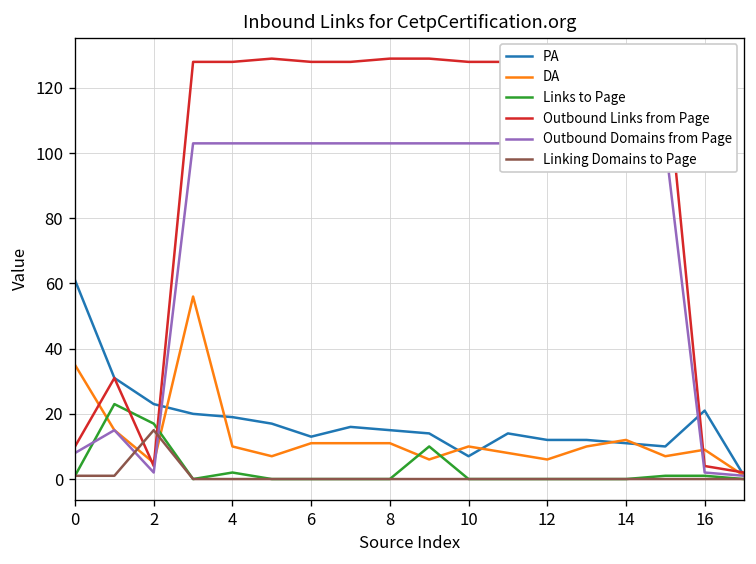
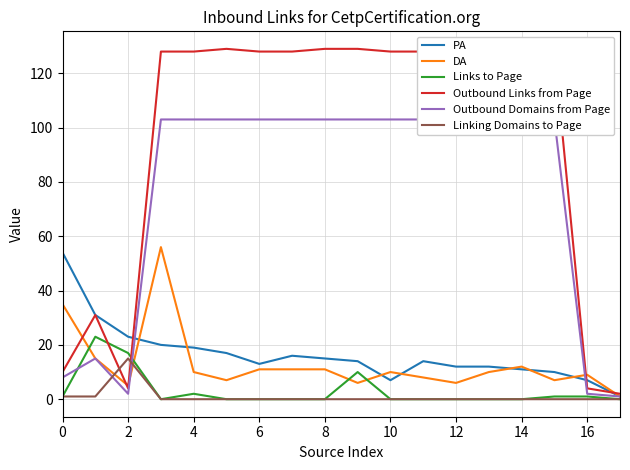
  {
    "PA": {
-     "0": 61,
+     "0": 54,
      "2": 23,
      "4": 19,
      "6": 13,
      "8": 15,
      "10": 7,
      "12": 12,
      "14": 11,
-     "16": 21
+     "16": 7
    },
    "DA": {
      "0": 35,
      "2": 5,
      "4": 10,
      "6": 11,
      "8": 11,
      "10": 10,
      "12": 6,
      "14": 12,
      "16": 9
    },
    "Links to Page": {
      "2": 17,
      "4": 2,
      "16": 1
    },
    "Outbound Links from Page": {
      "0": 10,
      "2": 4,
      "4": 128,
      "6": 128,
      "8": 129,
      "10": 128,
      "16": 4
    },
    "Outbound Domains from Page": {
      "0": 8,
      "2": 2,
      "4": 103,
      "6": 103,
      "8": 103,
      "10": 103,
      "16": 2
    },
    "Linking Domains to Page": {
      "2": 15,
      "4": 0,
      "16": 0
    }
  }
